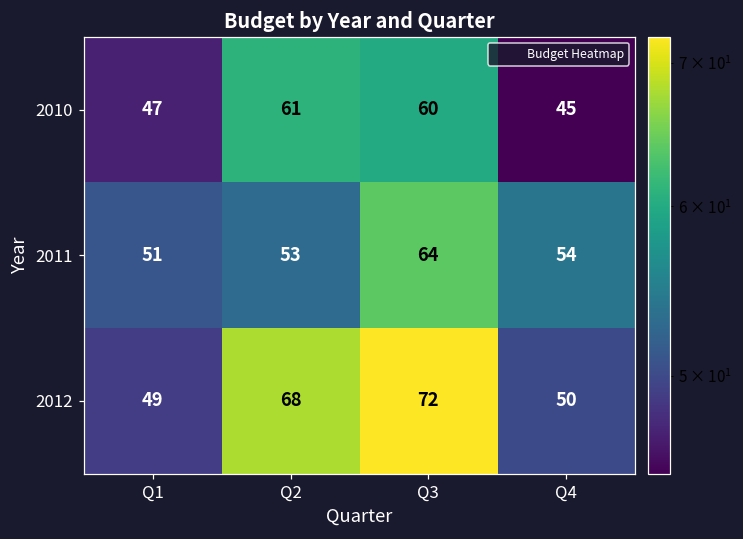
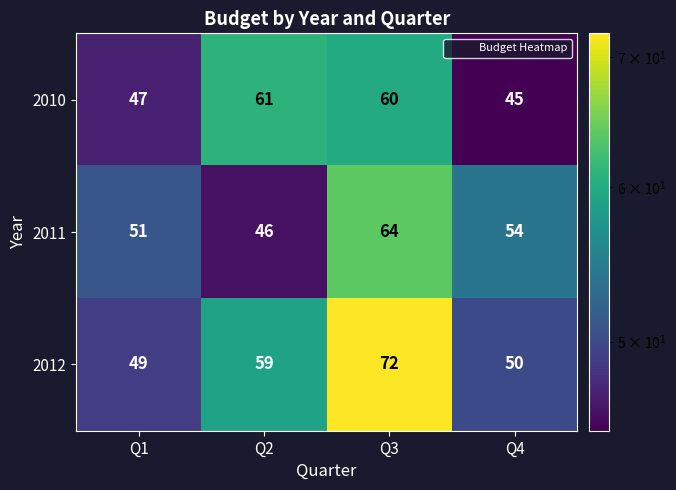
  {
    "2010": {
      "Q1": 47,
      "Q2": 61,
      "Q3": 60,
      "Q4": 45
    },
    "2011": {
      "Q1": 51,
-     "Q2": 53,
+     "Q2": 46,
      "Q3": 64,
      "Q4": 54
    },
    "2012": {
      "Q1": 49,
-     "Q2": 68,
+     "Q2": 59,
      "Q3": 72,
      "Q4": 50
    }
  }
